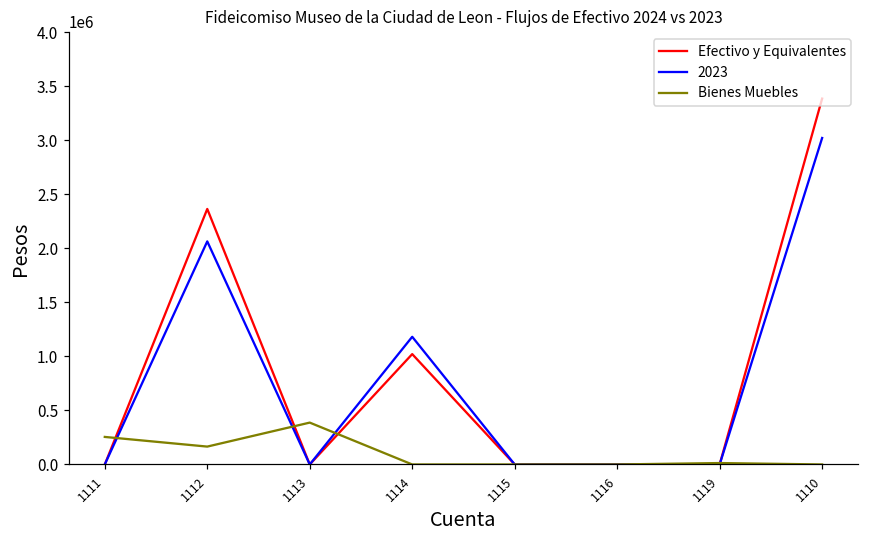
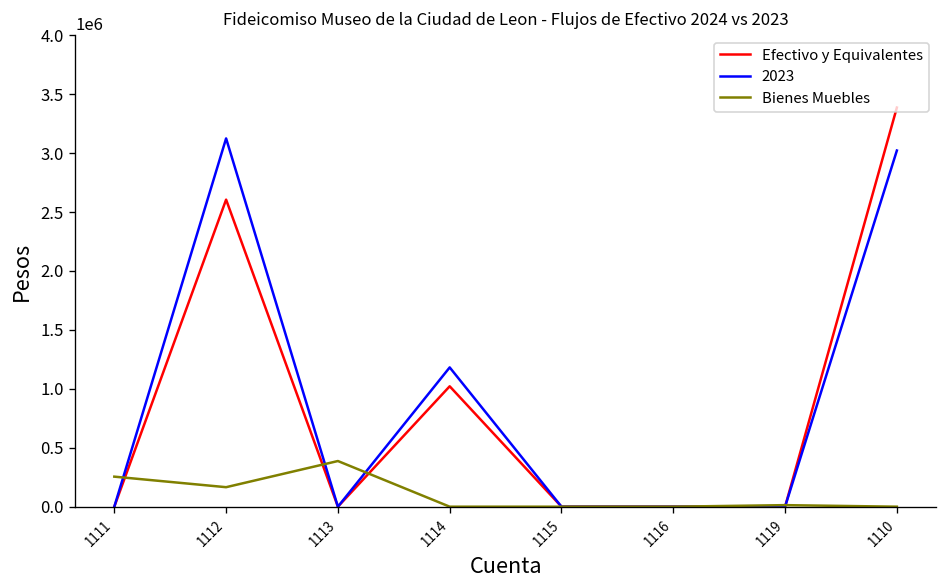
  {
    "Efectivo y Equivalentes": {
-     "1112": 2400000,
+     "1112": 2600000,
      "1114": 1000000
    },
    "2023": {
-     "1112": 2100000,
+     "1112": 3100000,
      "1114": 1200000,
      "1110": 3000000
    },
    "Bienes Muebles": {
      "1111": 300000,
      "1112": 200000,
      "1113": 400000,
      "1114": 0,
      "1110": 0
    }
  }
